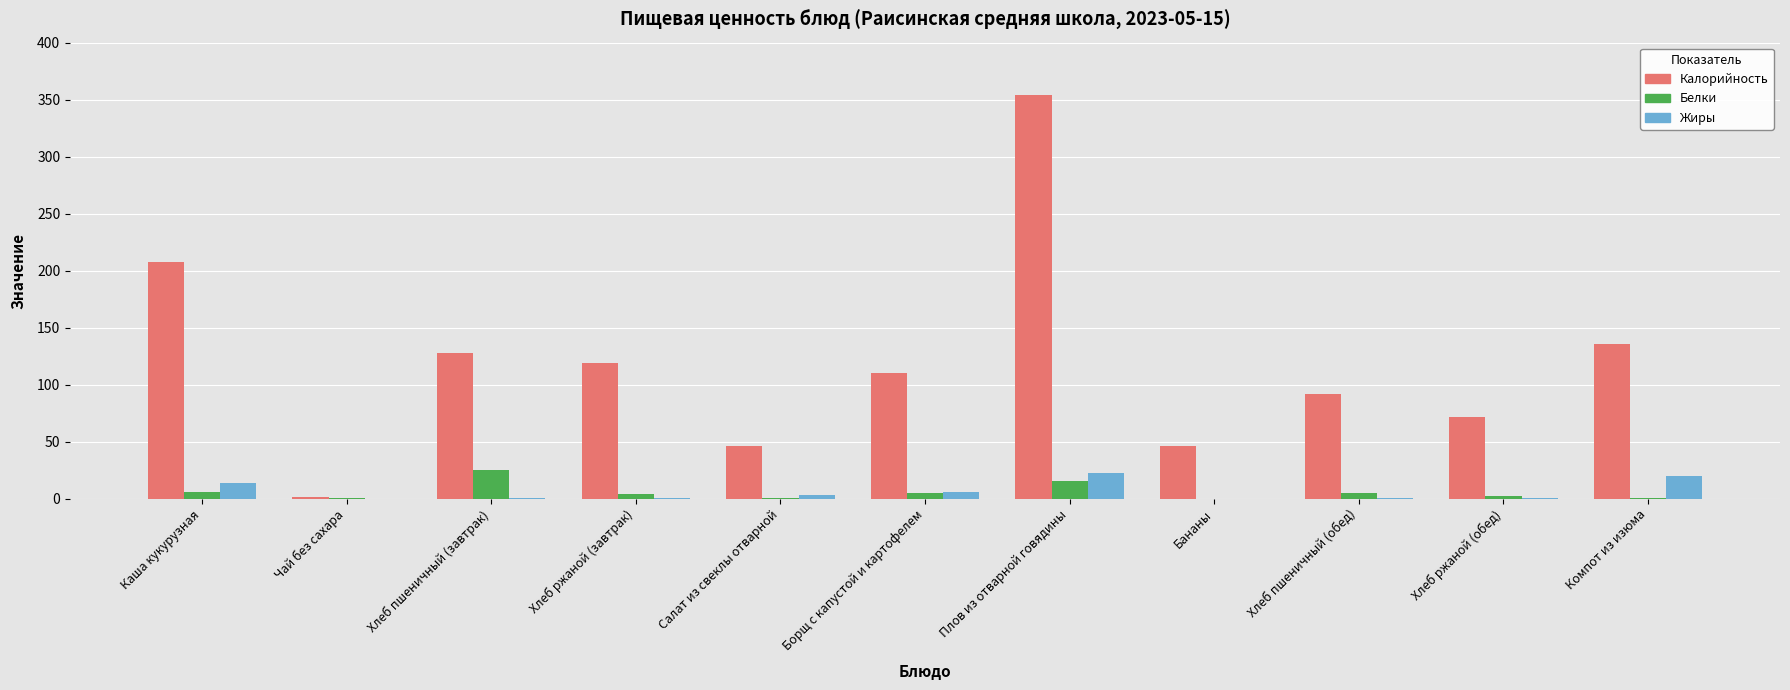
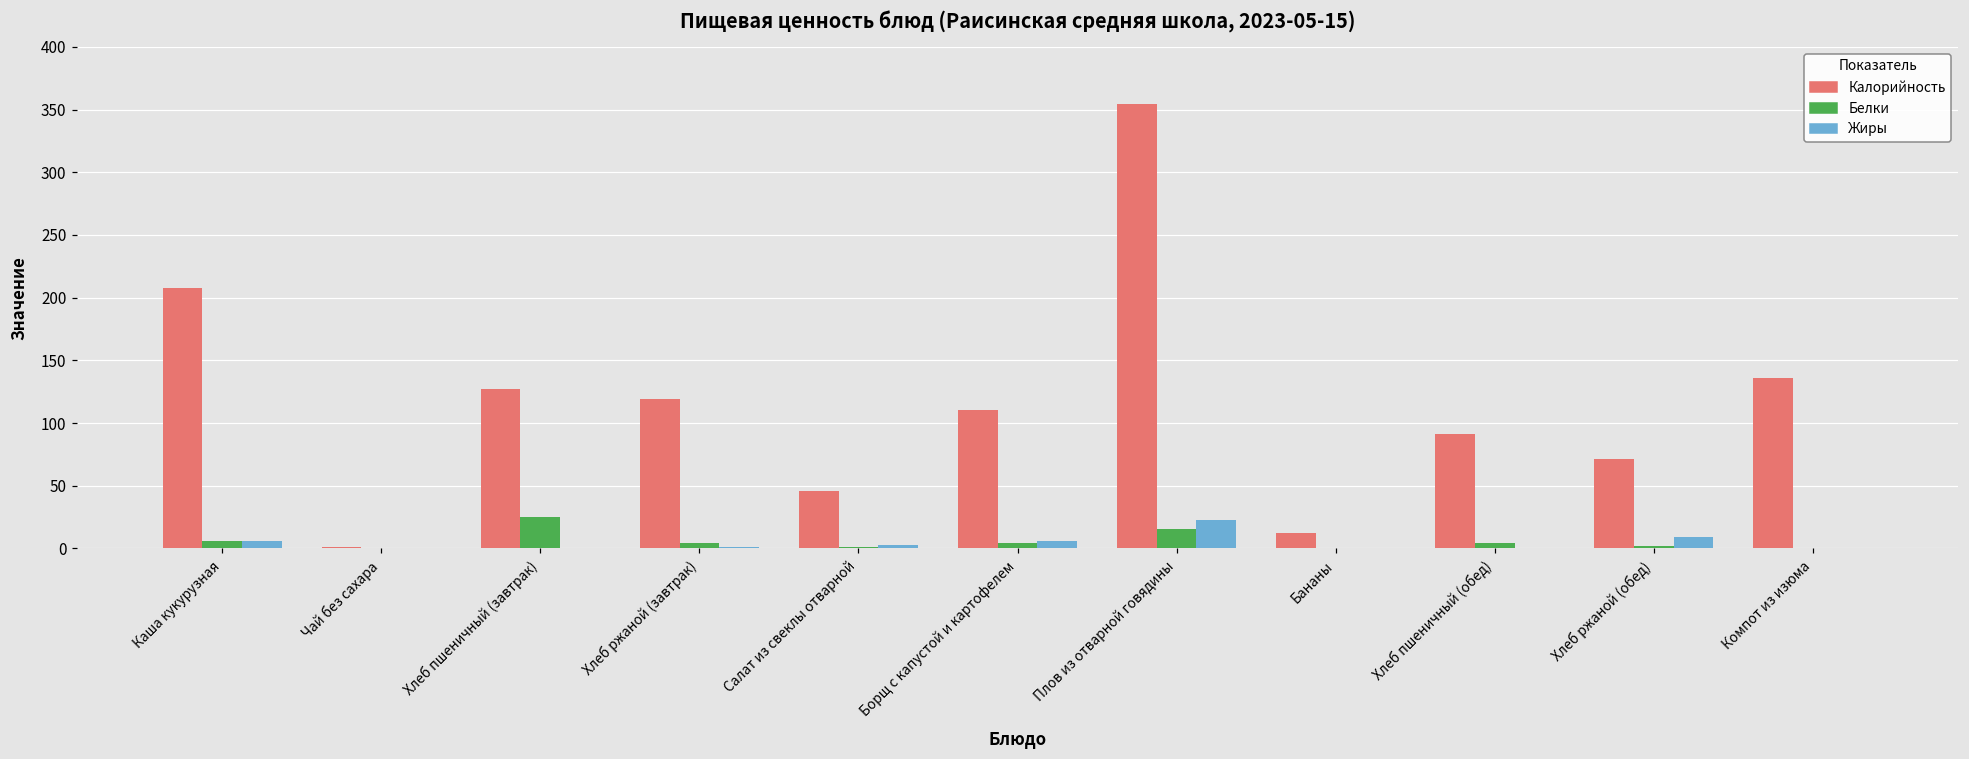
  {
    "Калорийность": {
      "Каша кукурузная": 208,
      "Хлеб пшеничный (завтрак)": 128,
      "Хлеб ржаной (завтрак)": 119,
      "Салат из свеклы отварной": 46,
      "Борщ с капустой и картофелем": 110,
      "Плов из отварной говядины": 354,
-     "Бананы": 46,
+     "Бананы": 12,
      "Хлеб пшеничный (обед)": 92,
      "Хлеб ржаной (обед)": 71,
      "Компот из изюма": 136
    },
    "Белки": {
      "Каша кукурузная": 6,
      "Хлеб пшеничный (завтрак)": 25,
      "Хлеб ржаной (завтрак)": 4,
      "Борщ с капустой и картофелем": 5,
      "Плов из отварной говядины": 15,
      "Бананы": 0,
      "Хлеб пшеничный (обед)": 5,
      "Хлеб ржаной (обед)": 2
    },
    "Жиры": {
-     "Каша кукурузная": 14,
+     "Каша кукурузная": 6,
      "Чай без сахара": 0,
      "Салат из свеклы отварной": 3,
      "Борщ с капустой и картофелем": 6,
      "Плов из отварной говядины": 23,
      "Бананы": 0,
-     "Хлеб ржаной (обед)": 0,
-     "Компот из изюма": 20
+     "Хлеб ржаной (обед)": 9,
+     "Компот из изюма": 0
    }
  }
